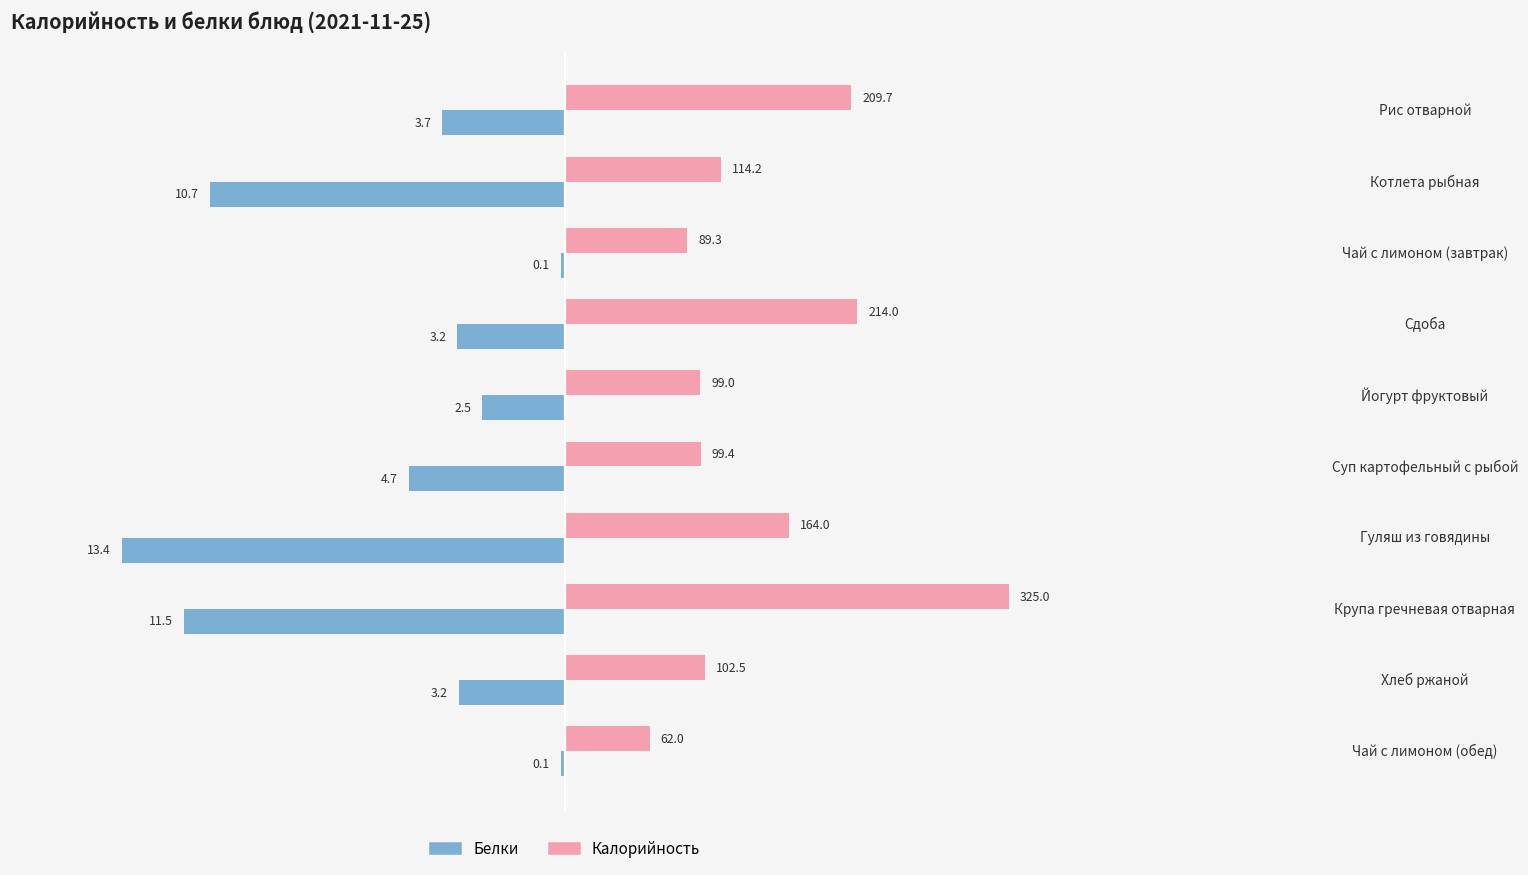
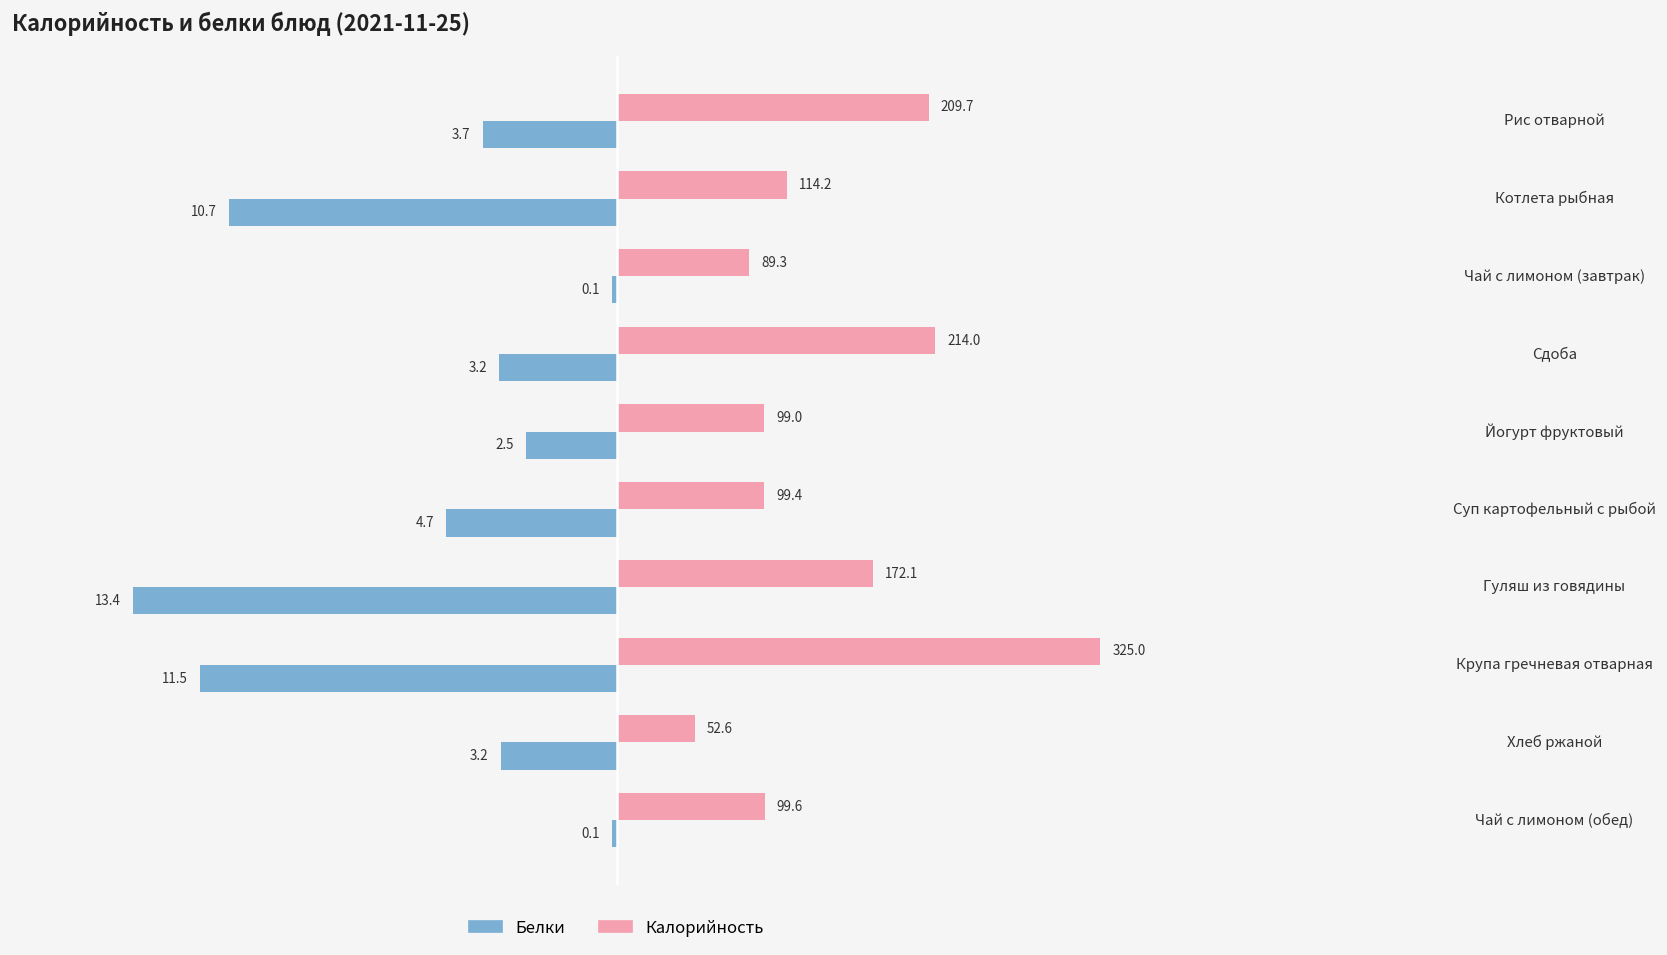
  {
    "Калорийность": {
      "Рис отварной": 209.7,
      "Котлета рыбная": 114.2,
      "Чай с лимоном (завтрак)": 89.3,
      "Сдоба": 214.0,
      "Йогурт фруктовый": 99.0,
      "Суп картофельный с рыбой": 99.4,
-     "Гуляш из говядины": 164.0,
+     "Гуляш из говядины": 172.1,
      "Крупа гречневая отварная": 325.0,
-     "Хлеб ржаной": 102.5,
-     "Чай с лимоном (обед)": 62.0
+     "Хлеб ржаной": 52.6,
+     "Чай с лимоном (обед)": 99.6
    }
  }
